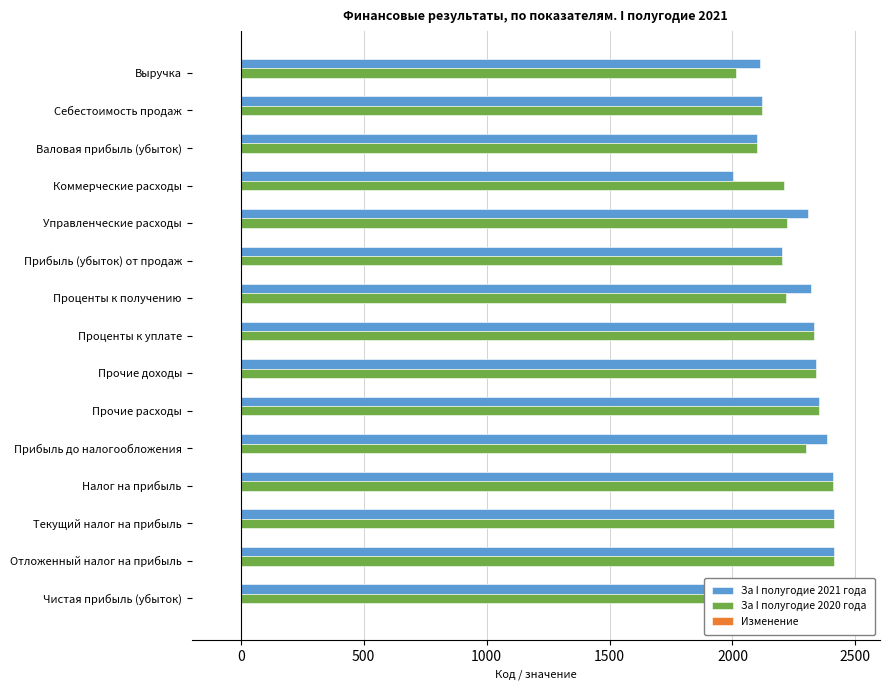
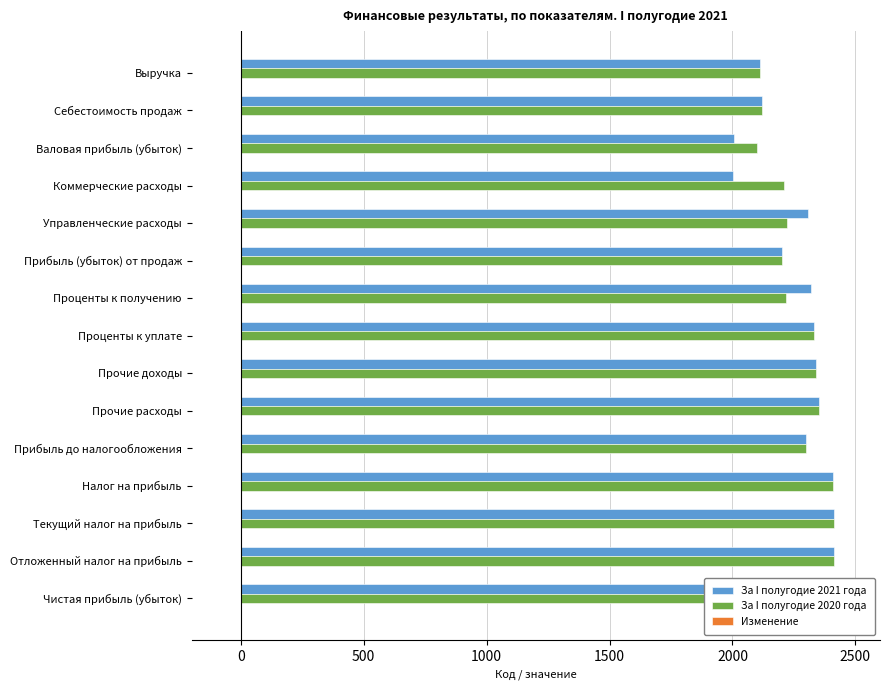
  {
    "За I полугодие 2021 года": {
      "Выручка": 2110,
      "Себестоимость продаж": 2120,
-     "Валовая прибыль (убыток)": 2100,
+     "Валовая прибыль (убыток)": 2010,
      "Коммерческие расходы": 2000,
      "Управленческие расходы": 2310,
      "Прибыль (убыток) от продаж": 2200,
      "Проценты к получению": 2320,
      "Проценты к уплате": 2330,
      "Прочие доходы": 2340,
      "Прочие расходы": 2350,
-     "Прибыль до налогообложения": 2380,
+     "Прибыль до налогообложения": 2300,
      "Налог на прибыль": 2410,
      "Текущий налог на прибыль": 2410,
      "Отложенный налог на прибыль": 2410
    },
    "За I полугодие 2020 года": {
-     "Выручка": 2020,
+     "Выручка": 2110,
      "Себестоимость продаж": 2120,
      "Валовая прибыль (убыток)": 2100,
      "Коммерческие расходы": 2210,
      "Управленческие расходы": 2220,
      "Прибыль (убыток) от продаж": 2200,
      "Проценты к получению": 2220,
      "Проценты к уплате": 2330,
      "Прочие доходы": 2340,
      "Прочие расходы": 2350,
      "Прибыль до налогообложения": 2300,
      "Налог на прибыль": 2410,
      "Текущий налог на прибыль": 2410,
      "Отложенный налог на прибыль": 2410
    },
    "Изменение": {
      "Выручка": 0,
      "Себестоимость продаж": 0,
      "Валовая прибыль (убыток)": 0,
      "Коммерческие расходы": 0,
      "Управленческие расходы": 0,
      "Прибыль (убыток) от продаж": 0,
      "Проценты к получению": 0,
      "Проценты к уплате": 0,
      "Прочие доходы": 0,
      "Прочие расходы": 0,
      "Прибыль до налогообложения": 0,
      "Налог на прибыль": 0,
      "Текущий налог на прибыль": 0,
      "Отложенный налог на прибыль": 0,
      "Чистая прибыль (убыток)": 0
    }
  }
